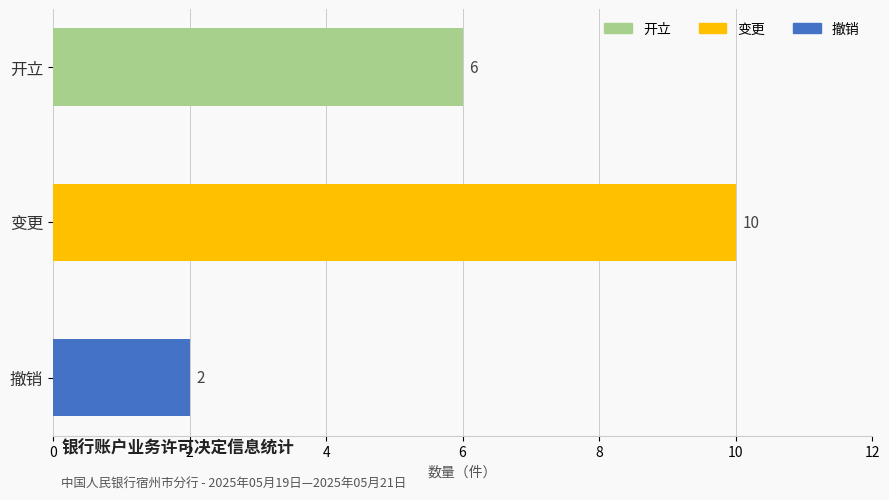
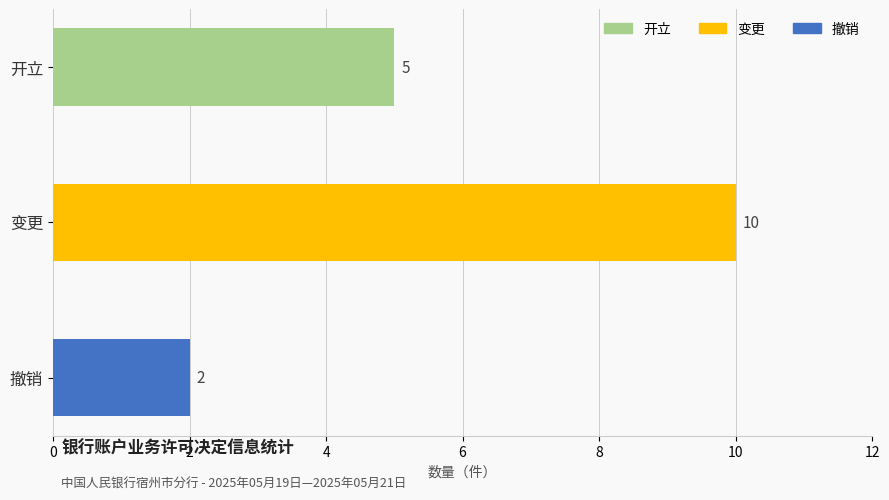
  {
-   "开立": 6,
+   "开立": 5,
    "变更": 10,
    "撤销": 2
  }
